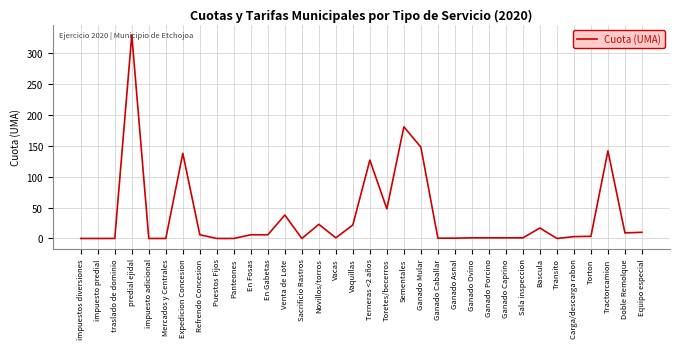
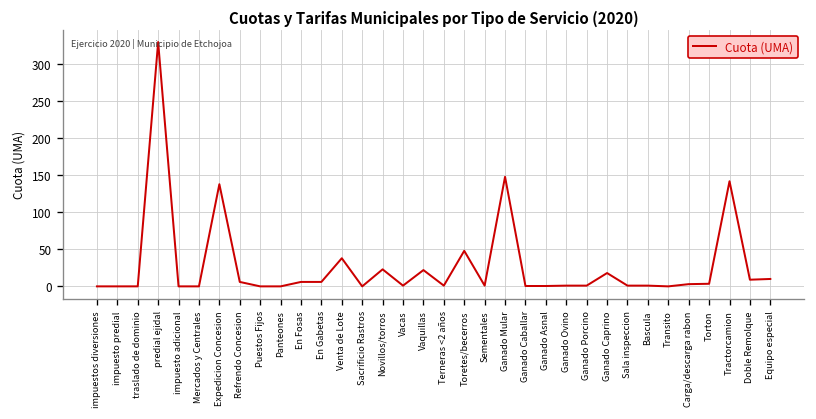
  {
    "impuestos diversiones": 0,
    "impuesto predial": 0,
    "traslado de dominio": 0,
    "impuesto adicional": 0,
    "Mercados y Centrales": 0,
    "Expedicion Concesion": 140,
    "Refrendo Concesion": 10,
    "Puestos Fijos": 0,
    "Panteones": 0,
    "En Fosas": 10,
    "En Gabetas": 10,
    "Venta de Lote": 40,
    "Sacrificio Rastros": 0,
    "Novillos/torros": 20,
    "Vacas": 0,
    "Vaquillas": 20,
-   "Terneras <2 años": 130,
+   "Terneras <2 años": 0,
    "Toretes/becerros": 50,
-   "Sementales": 180,
+   "Sementales": 0,
    "Ganado Mular": 150,
    "Ganado Caballar": 0,
    "Ganado Asnal": 0,
    "Ganado Ovino": 0,
    "Ganado Porcino": 0,
-   "Ganado Caprino": 0,
+   "Ganado Caprino": 20,
    "Sala inspeccion": 0,
-   "Bascula": 20,
+   "Bascula": 0,
    "Transito": 0,
    "Carga/descarga rabon": 0,
    "Torton": 0,
    "Tractorcamion": 140,
    "Doble Remolque": 10,
    "Equipo especial": 10
  }
